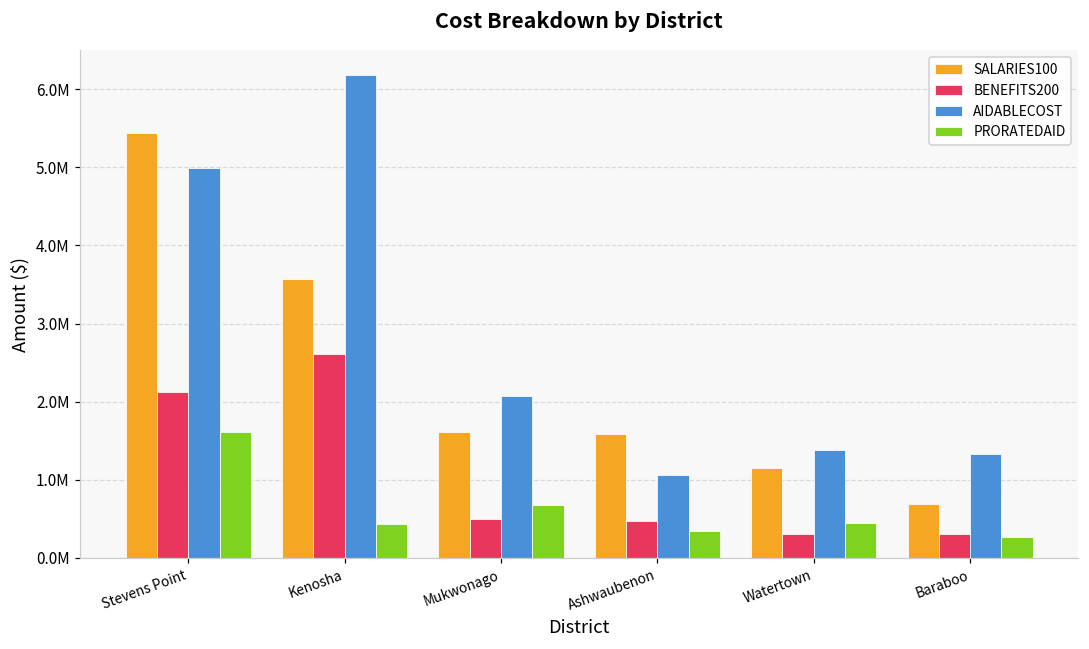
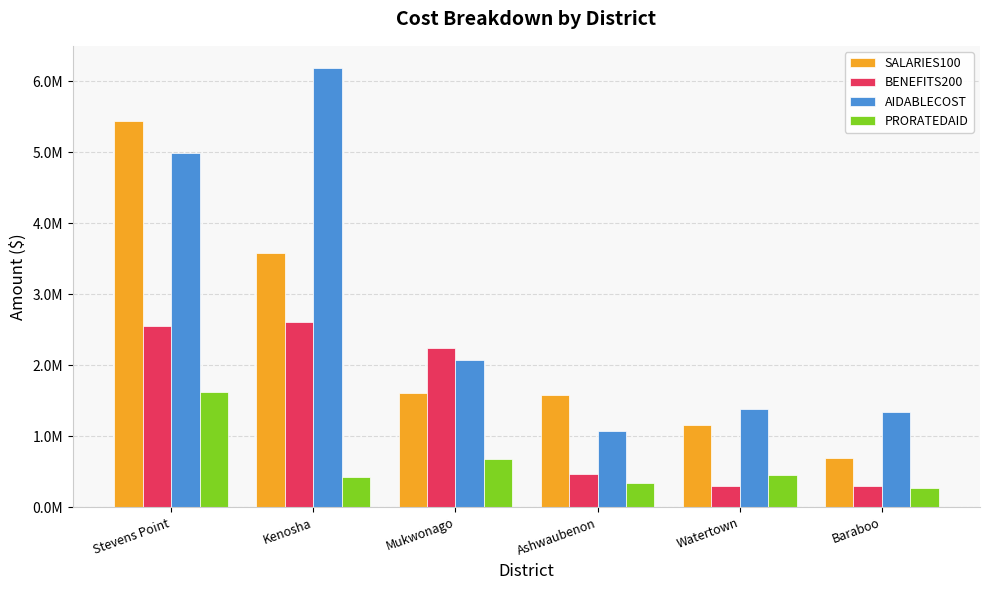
  {
    "SALARIES100": {
      "Stevens Point": 5400000,
      "Kenosha": 3600000,
      "Mukwonago": 1600000,
      "Ashwaubenon": 1600000,
      "Watertown": 1200000,
      "Baraboo": 700000
    },
    "BENEFITS200": {
-     "Stevens Point": 2100000,
+     "Stevens Point": 2600000,
      "Kenosha": 2600000,
-     "Mukwonago": 500000,
+     "Mukwonago": 2200000,
      "Ashwaubenon": 500000,
      "Watertown": 300000,
      "Baraboo": 300000
    },
    "AIDABLECOST": {
      "Stevens Point": 5000000,
      "Kenosha": 6200000,
      "Mukwonago": 2100000,
      "Ashwaubenon": 1100000,
      "Watertown": 1400000,
      "Baraboo": 1300000
    },
    "PRORATEDAID": {
      "Stevens Point": 1600000,
      "Kenosha": 400000,
      "Mukwonago": 700000,
      "Ashwaubenon": 300000,
      "Watertown": 400000,
      "Baraboo": 300000
    }
  }
